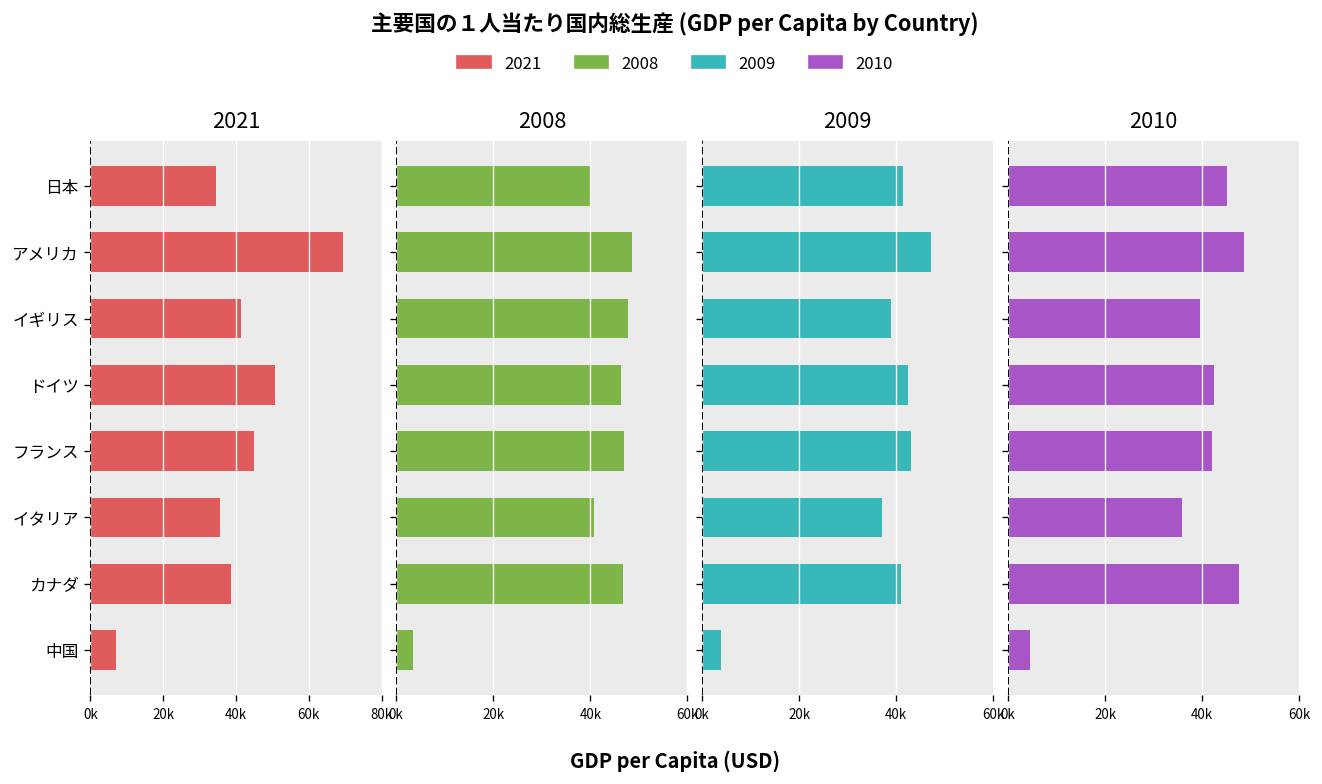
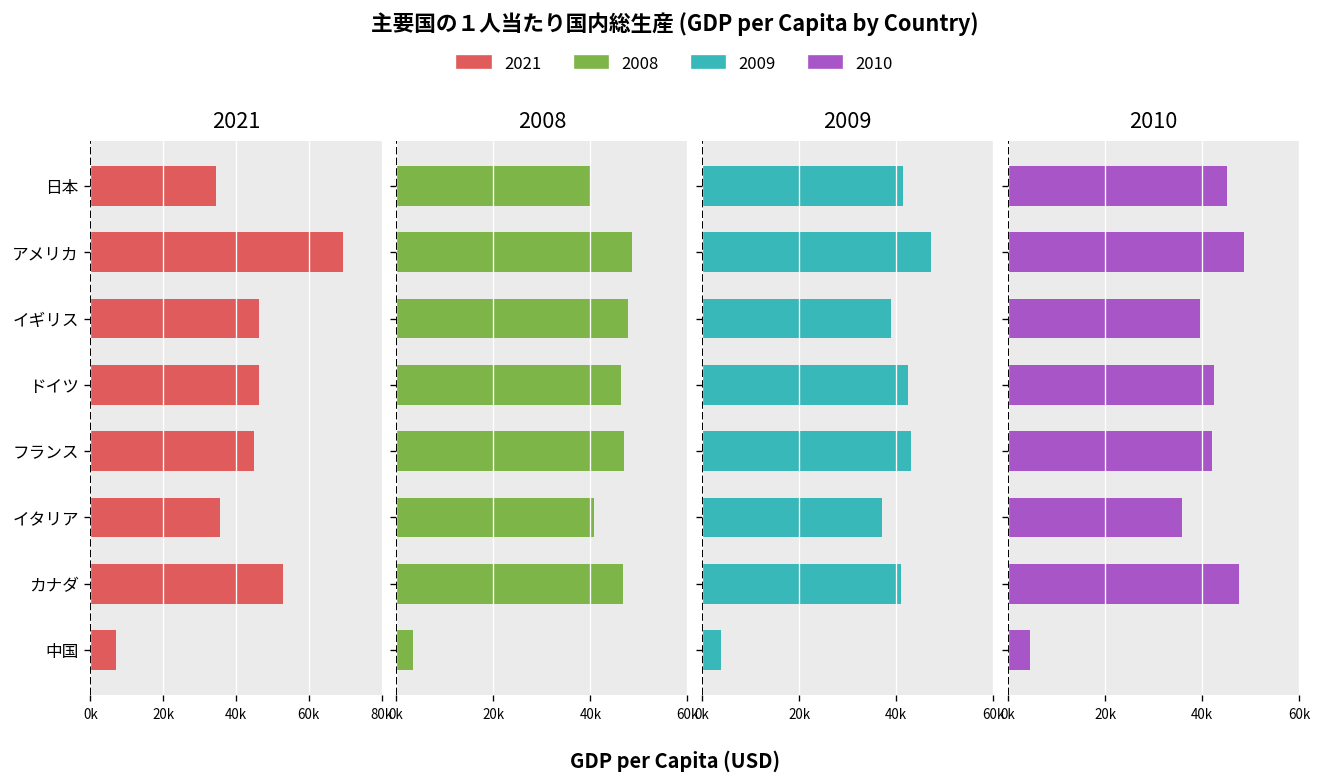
  {
    "2021": {
      "日本": 34000,
      "アメリカ": 69000,
-     "イギリス": 41000,
-     "ドイツ": 51000,
+     "イギリス": 46000,
+     "ドイツ": 46000,
      "フランス": 45000,
      "イタリア": 36000,
-     "カナダ": 39000,
+     "カナダ": 53000,
      "中国": 7000
    }
  }
